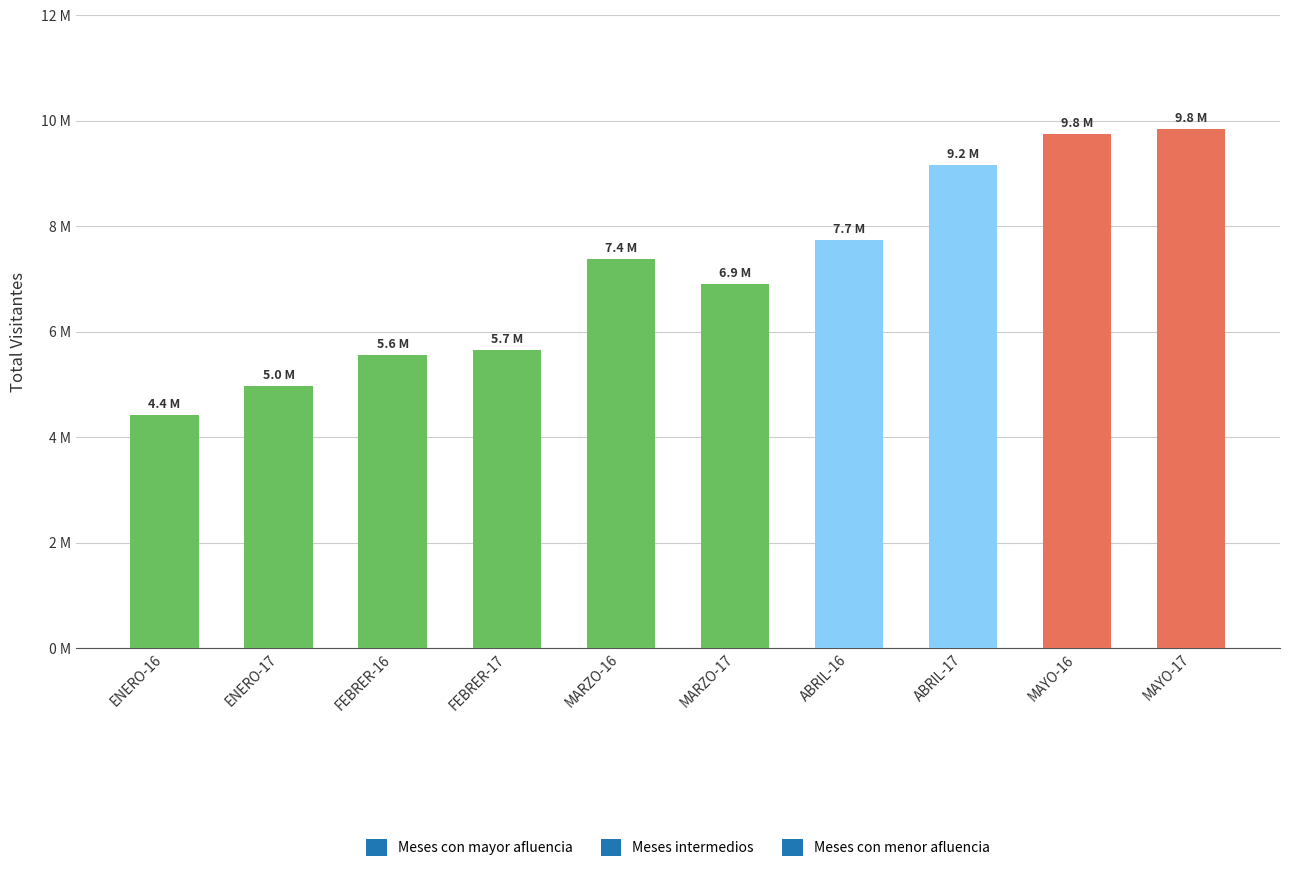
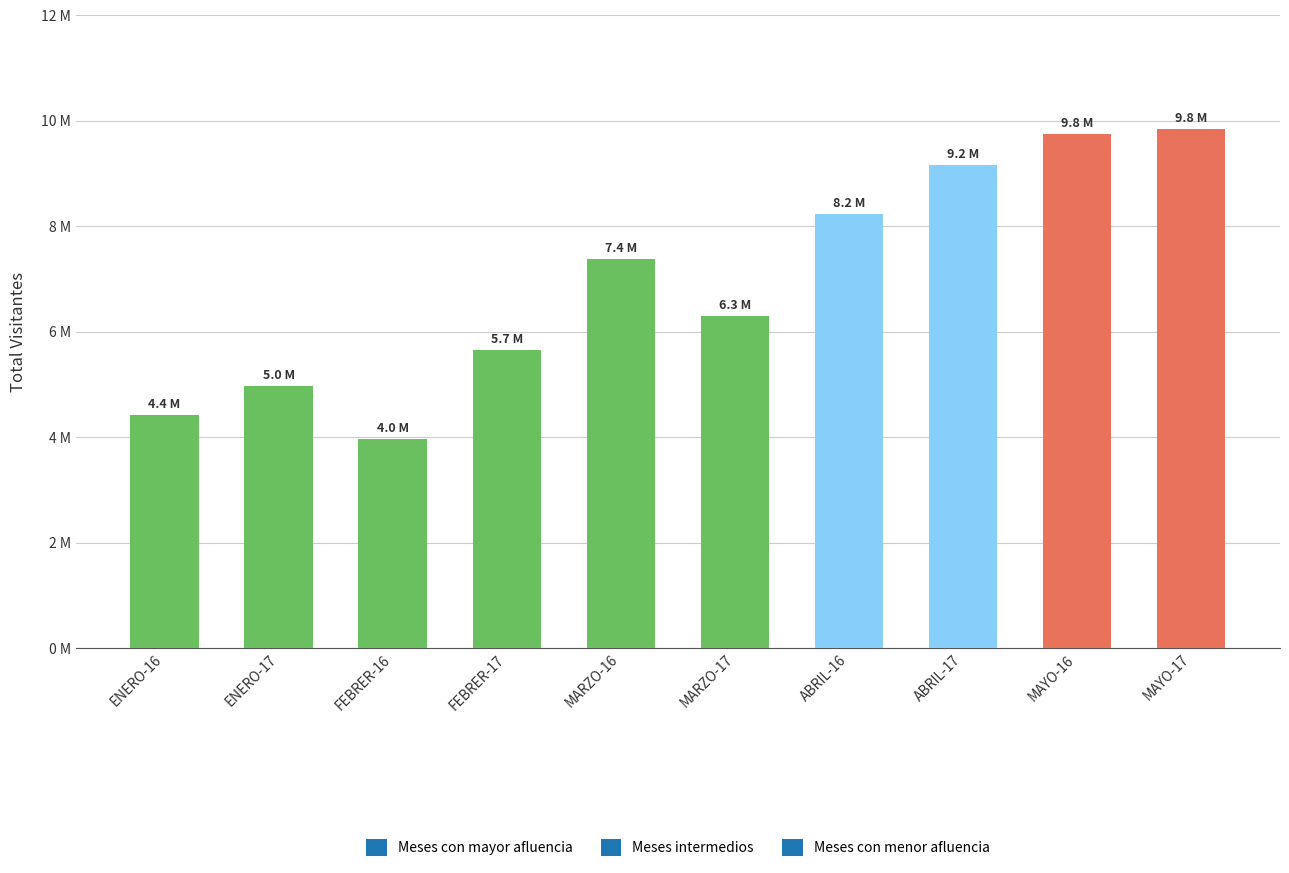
  {
-   "FEBRER-16": 5.6,
-   "MARZO-17": 6.9,
-   "ABRIL-16": 7.7
+   "FEBRER-16": 4.0,
+   "MARZO-17": 6.3,
+   "ABRIL-16": 8.2
  }
